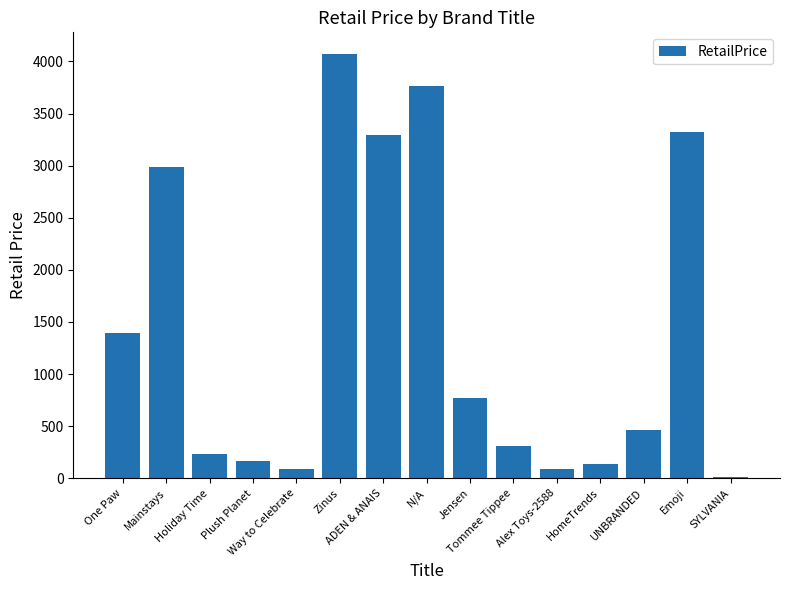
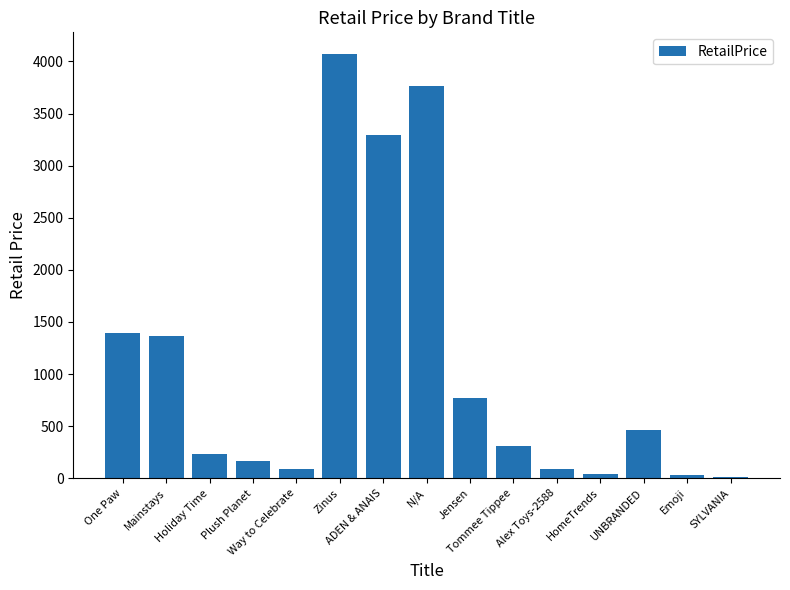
  {
    "One Paw": 1400,
-   "Mainstays": 2990,
+   "Mainstays": 1370,
    "Holiday Time": 230,
    "Plush Planet": 170,
    "Way to Celebrate": 90,
    "Zinus": 4080,
    "ADEN & ANAIS": 3290,
    "N/A": 3760,
    "Jensen": 770,
    "Tommee Tippee": 310,
    "Alex Toys-2588": 90,
-   "HomeTrends": 130,
+   "HomeTrends": 40,
    "UNBRANDED": 460,
-   "Emoji": 3320
+   "Emoji": 30
  }
